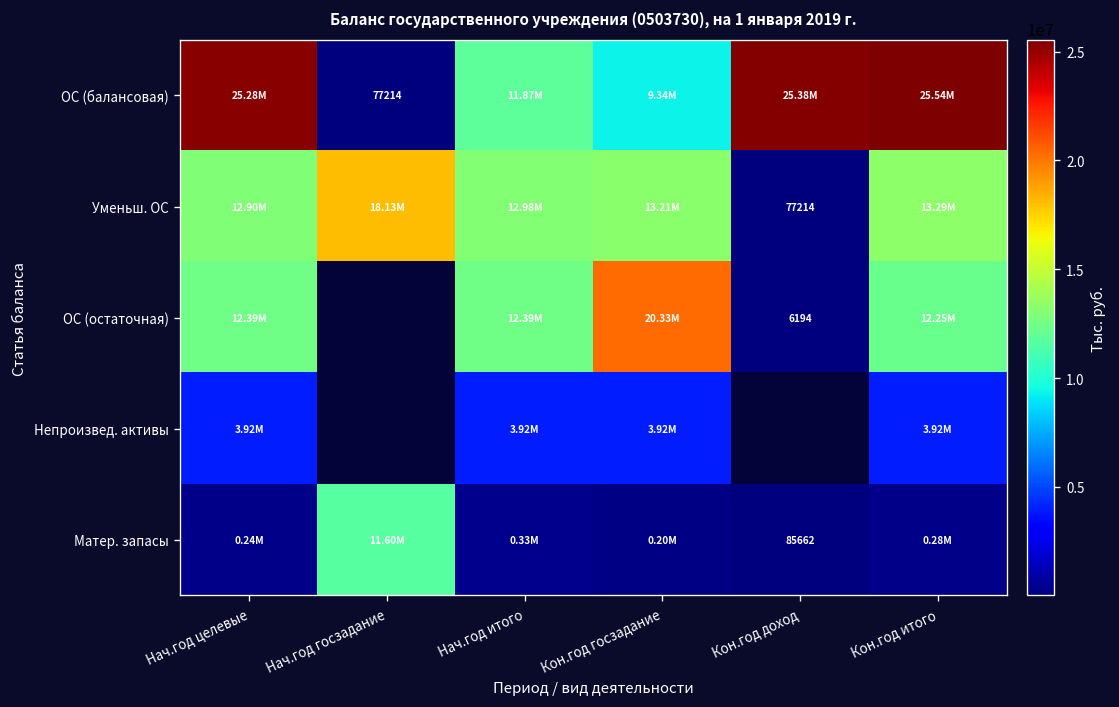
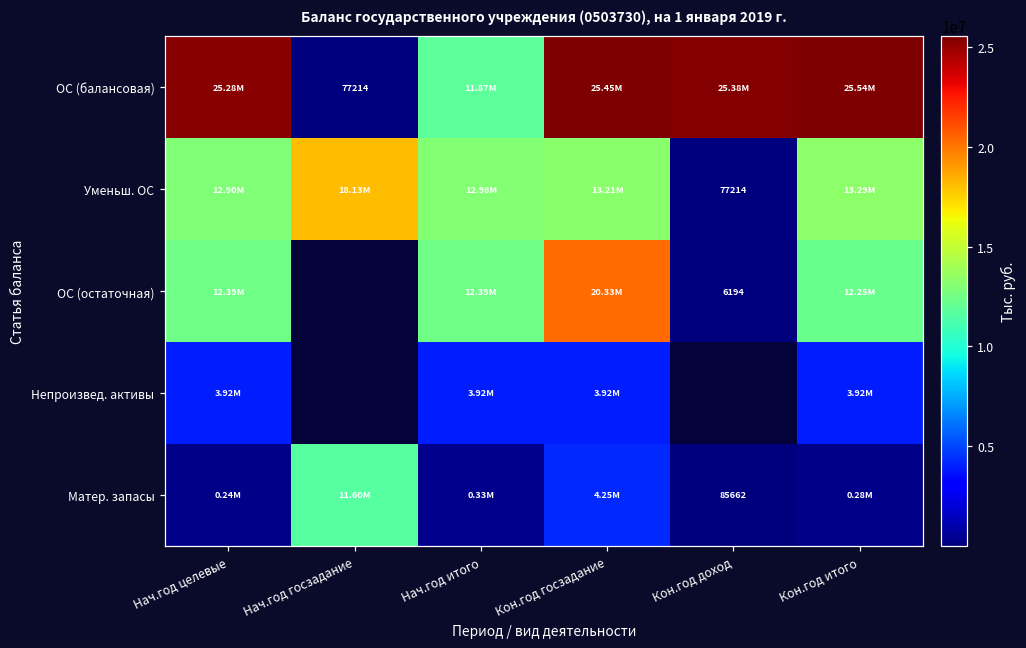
  {
    "ОС (балансовая)": {
      "Нач.год целевые": "25.28M",
      "Нач.год госзадание": "77214",
      "Нач.год итого": "11.87M",
-     "Кон.год госзадание": "9.34M",
+     "Кон.год госзадание": "25.45M",
      "Кон.год доход": "25.38M",
      "Кон.год итого": "25.54M"
    },
    "Уменьш. ОС": {
      "Нач.год целевые": "12.90M",
      "Нач.год госзадание": "18.13M",
      "Нач.год итого": "12.98M",
      "Кон.год госзадание": "13.21M",
      "Кон.год доход": "77214",
      "Кон.год итого": "13.29M"
    },
    "ОС (остаточная)": {
      "Нач.год целевые": "12.39M",
      "Нач.год итого": "12.39M",
      "Кон.год госзадание": "20.33M",
      "Кон.год доход": "6194",
      "Кон.год итого": "12.25M"
    },
    "Непроизвед. активы": {
      "Нач.год целевые": "3.92M",
      "Нач.год итого": "3.92M",
      "Кон.год госзадание": "3.92M",
      "Кон.год итого": "3.92M"
    },
    "Матер. запасы": {
      "Нач.год целевые": "0.24M",
      "Нач.год госзадание": "11.60M",
      "Нач.год итого": "0.33M",
-     "Кон.год госзадание": "0.20M",
+     "Кон.год госзадание": "4.25M",
      "Кон.год доход": "85662",
      "Кон.год итого": "0.28M"
    }
  }
